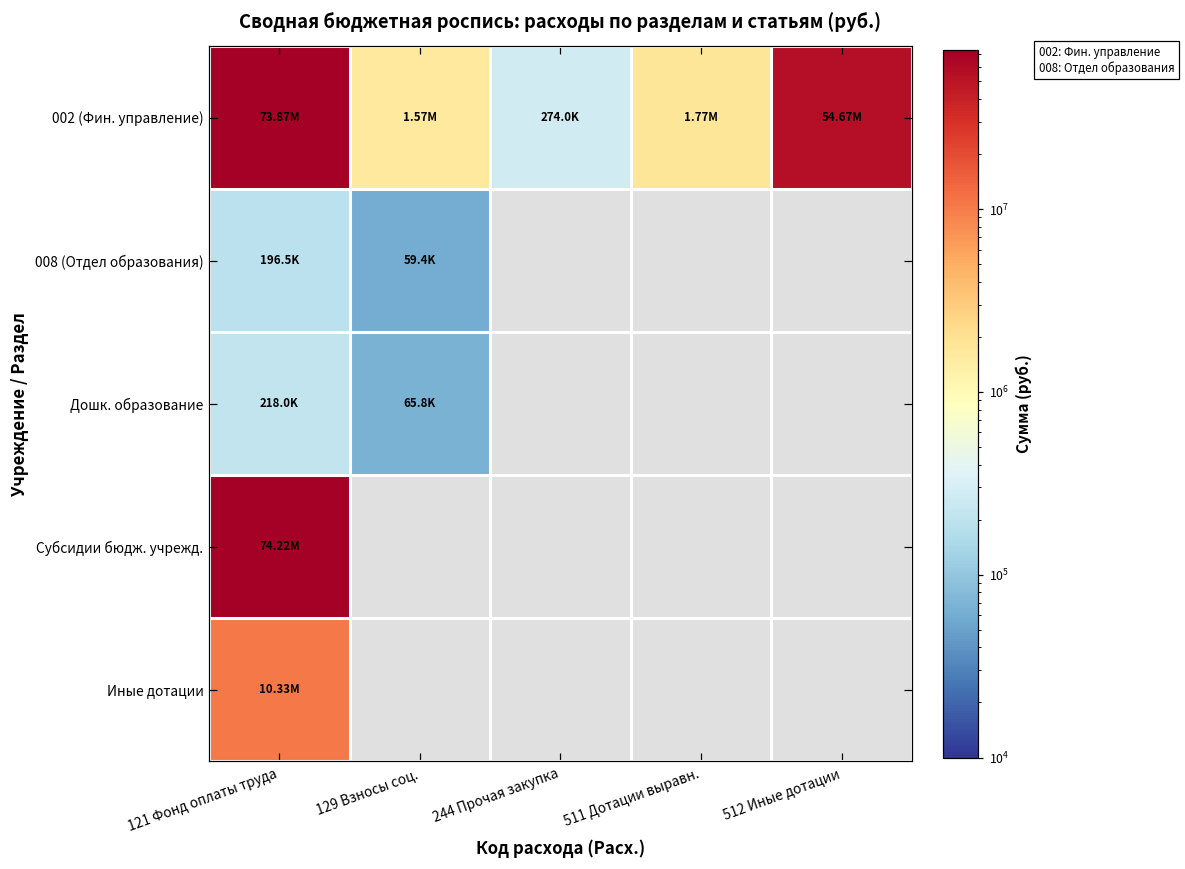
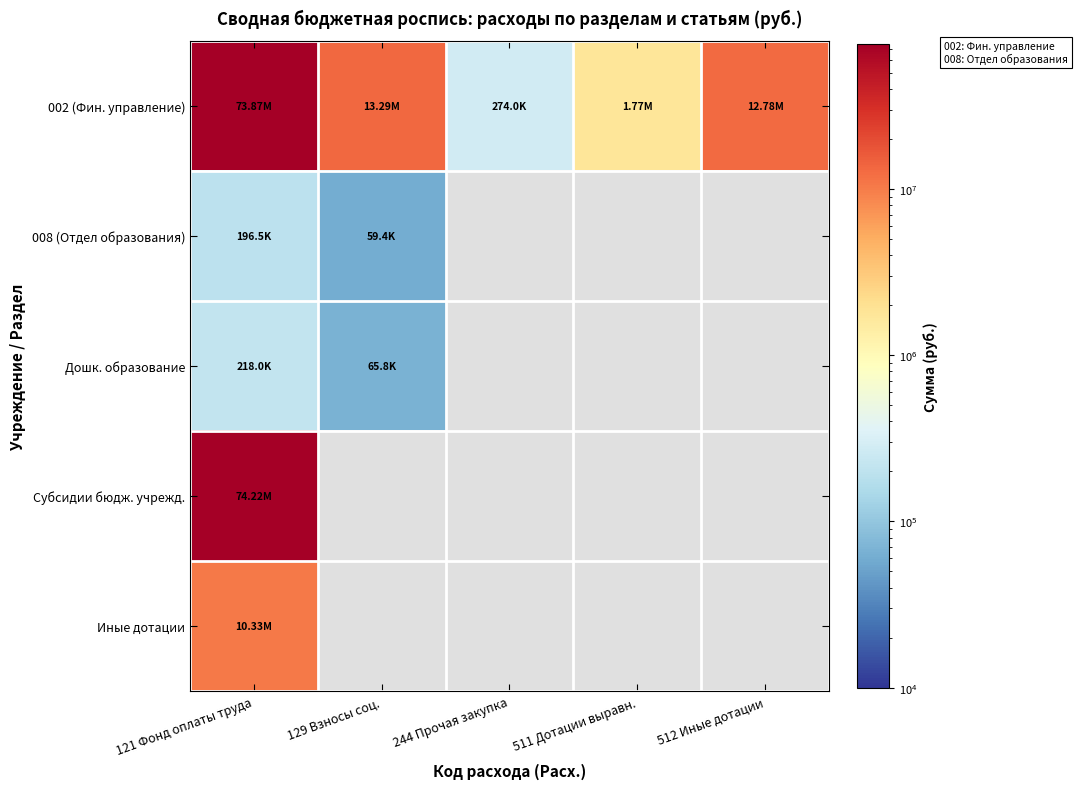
  {
    "002 (Фин. управление)": {
      "121 Фонд оплаты труда": "73.87M",
-     "129 Взносы соц.": "1.57M",
+     "129 Взносы соц.": "13.29M",
      "244 Прочая закупка": "274.0K",
      "511 Дотации выравн.": "1.77M",
-     "512 Иные дотации": "54.67M"
+     "512 Иные дотации": "12.78M"
    },
    "008 (Отдел образования)": {
      "121 Фонд оплаты труда": "196.5K",
      "129 Взносы соц.": "59.4K"
    },
    "Дошк. образование": {
      "121 Фонд оплаты труда": "218.0K",
      "129 Взносы соц.": "65.8K"
    },
    "Субсидии бюдж. учрежд.": {
      "121 Фонд оплаты труда": "74.22M"
    },
    "Иные дотации": {
      "121 Фонд оплаты труда": "10.33M"
    }
  }
